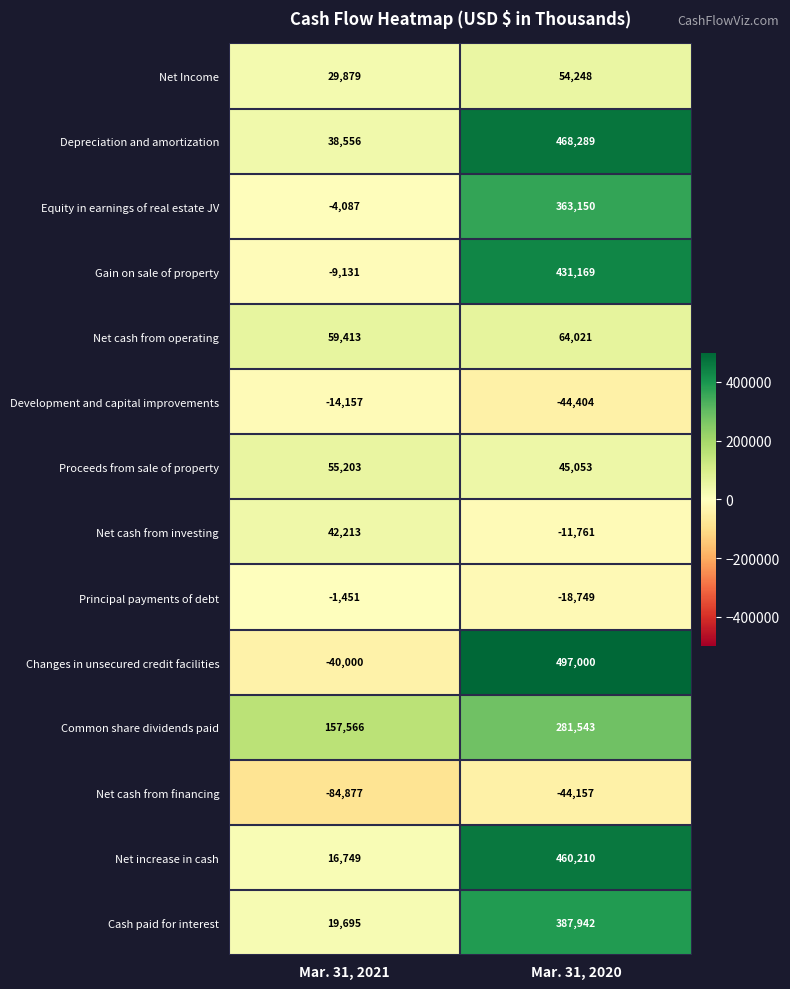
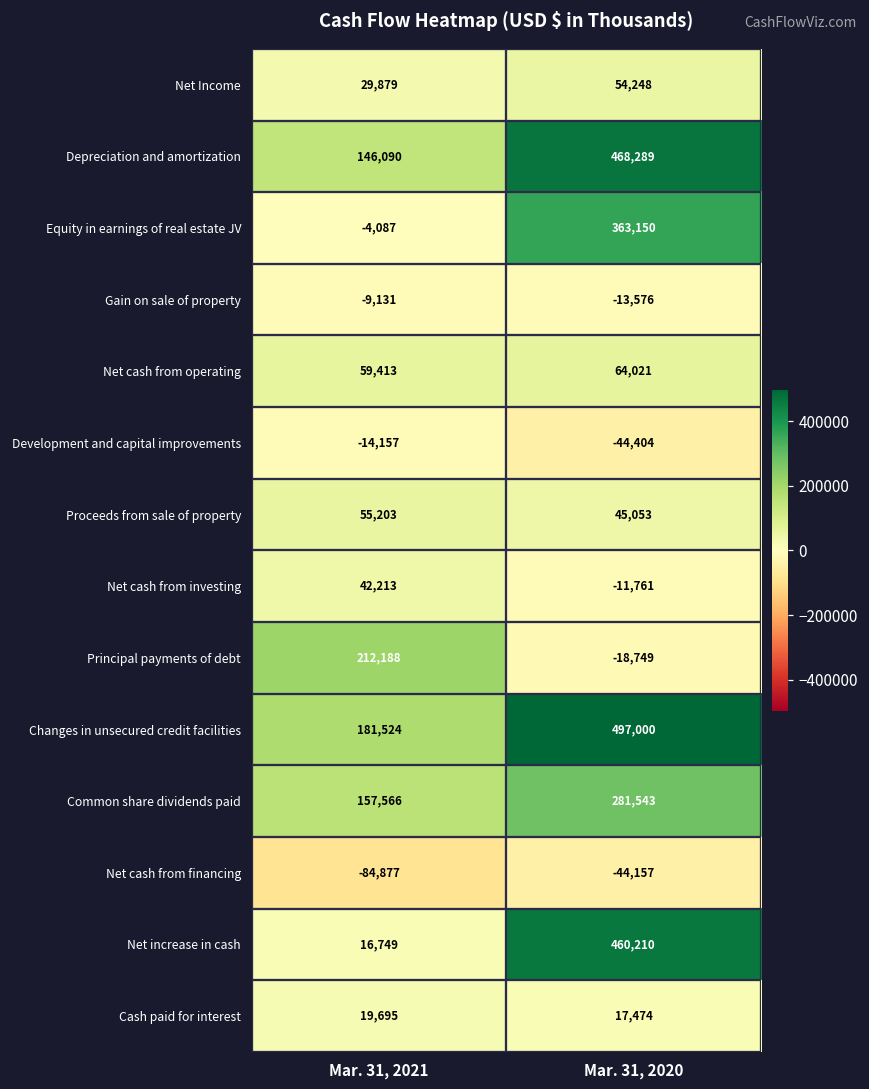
  {
    "Net Income": {
      "Mar. 31, 2021": "29,879",
      "Mar. 31, 2020": "54,248"
    },
    "Depreciation and amortization": {
-     "Mar. 31, 2021": "38,556",
+     "Mar. 31, 2021": "146,090",
      "Mar. 31, 2020": "468,289"
    },
    "Equity in earnings of real estate JV": {
      "Mar. 31, 2021": "-4,087",
      "Mar. 31, 2020": "363,150"
    },
    "Gain on sale of property": {
      "Mar. 31, 2021": "-9,131",
-     "Mar. 31, 2020": "431,169"
+     "Mar. 31, 2020": "-13,576"
    },
    "Net cash from operating": {
      "Mar. 31, 2021": "59,413",
      "Mar. 31, 2020": "64,021"
    },
    "Development and capital improvements": {
      "Mar. 31, 2021": "-14,157",
      "Mar. 31, 2020": "-44,404"
    },
    "Proceeds from sale of property": {
      "Mar. 31, 2021": "55,203",
      "Mar. 31, 2020": "45,053"
    },
    "Net cash from investing": {
      "Mar. 31, 2021": "42,213",
      "Mar. 31, 2020": "-11,761"
    },
    "Principal payments of debt": {
-     "Mar. 31, 2021": "-1,451",
+     "Mar. 31, 2021": "212,188",
      "Mar. 31, 2020": "-18,749"
    },
    "Changes in unsecured credit facilities": {
-     "Mar. 31, 2021": "-40,000",
+     "Mar. 31, 2021": "181,524",
      "Mar. 31, 2020": "497,000"
    },
    "Common share dividends paid": {
      "Mar. 31, 2021": "157,566",
      "Mar. 31, 2020": "281,543"
    },
    "Net cash from financing": {
      "Mar. 31, 2021": "-84,877",
      "Mar. 31, 2020": "-44,157"
    },
    "Net increase in cash": {
      "Mar. 31, 2021": "16,749",
      "Mar. 31, 2020": "460,210"
    },
    "Cash paid for interest": {
      "Mar. 31, 2021": "19,695",
-     "Mar. 31, 2020": "387,942"
+     "Mar. 31, 2020": "17,474"
    }
  }
